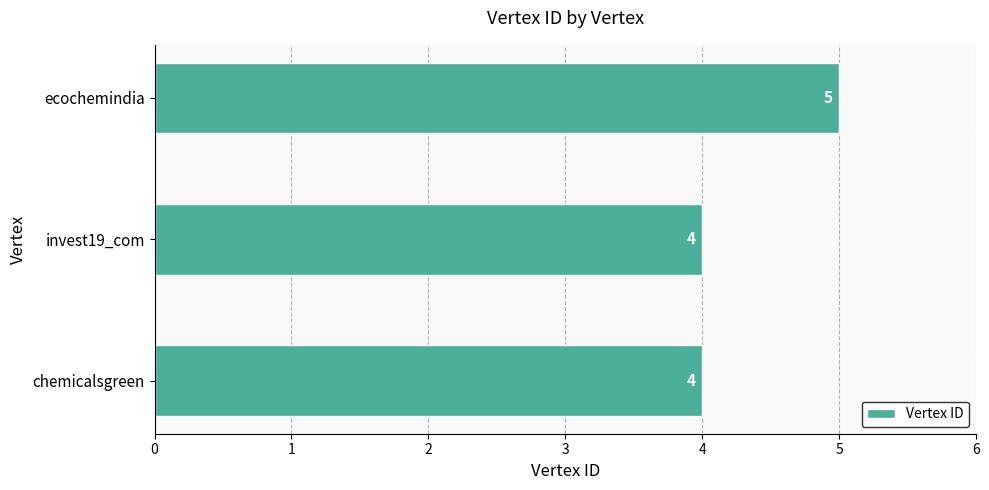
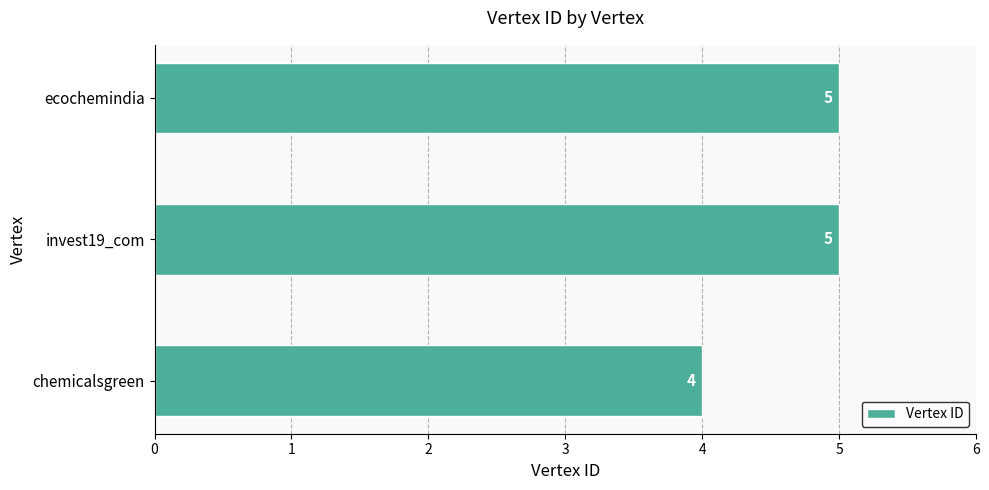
  {
    "ecochemindia": 5,
-   "invest19_com": 4,
+   "invest19_com": 5,
    "chemicalsgreen": 4
  }
